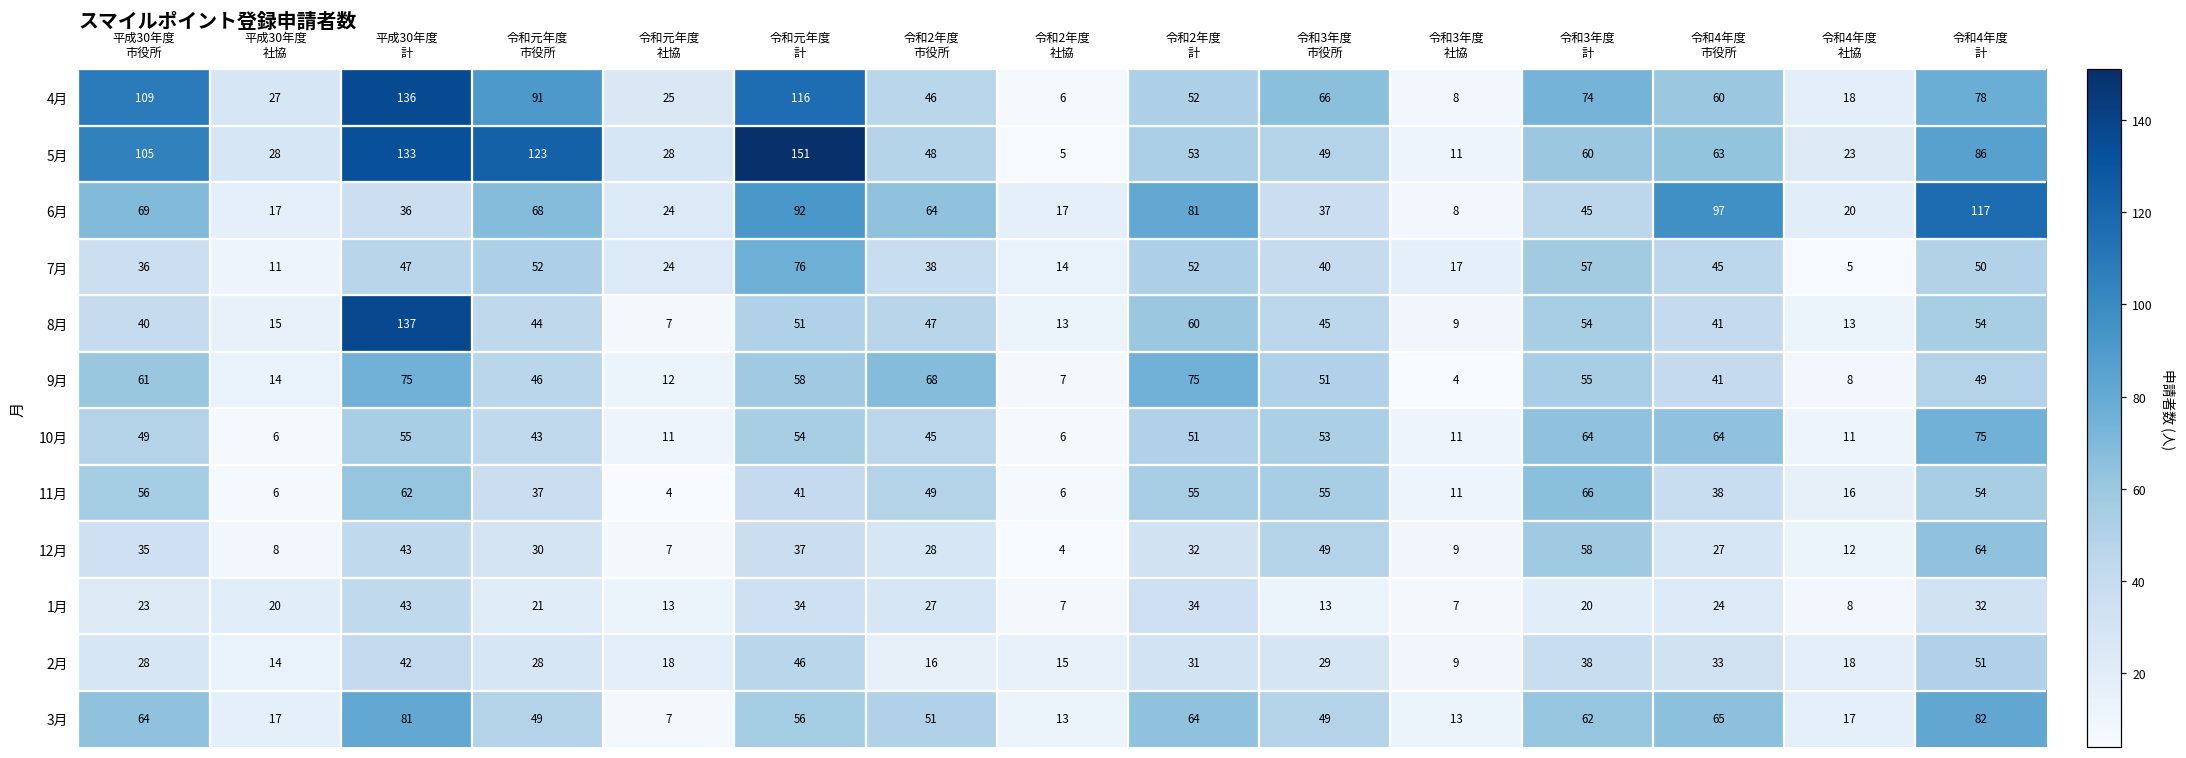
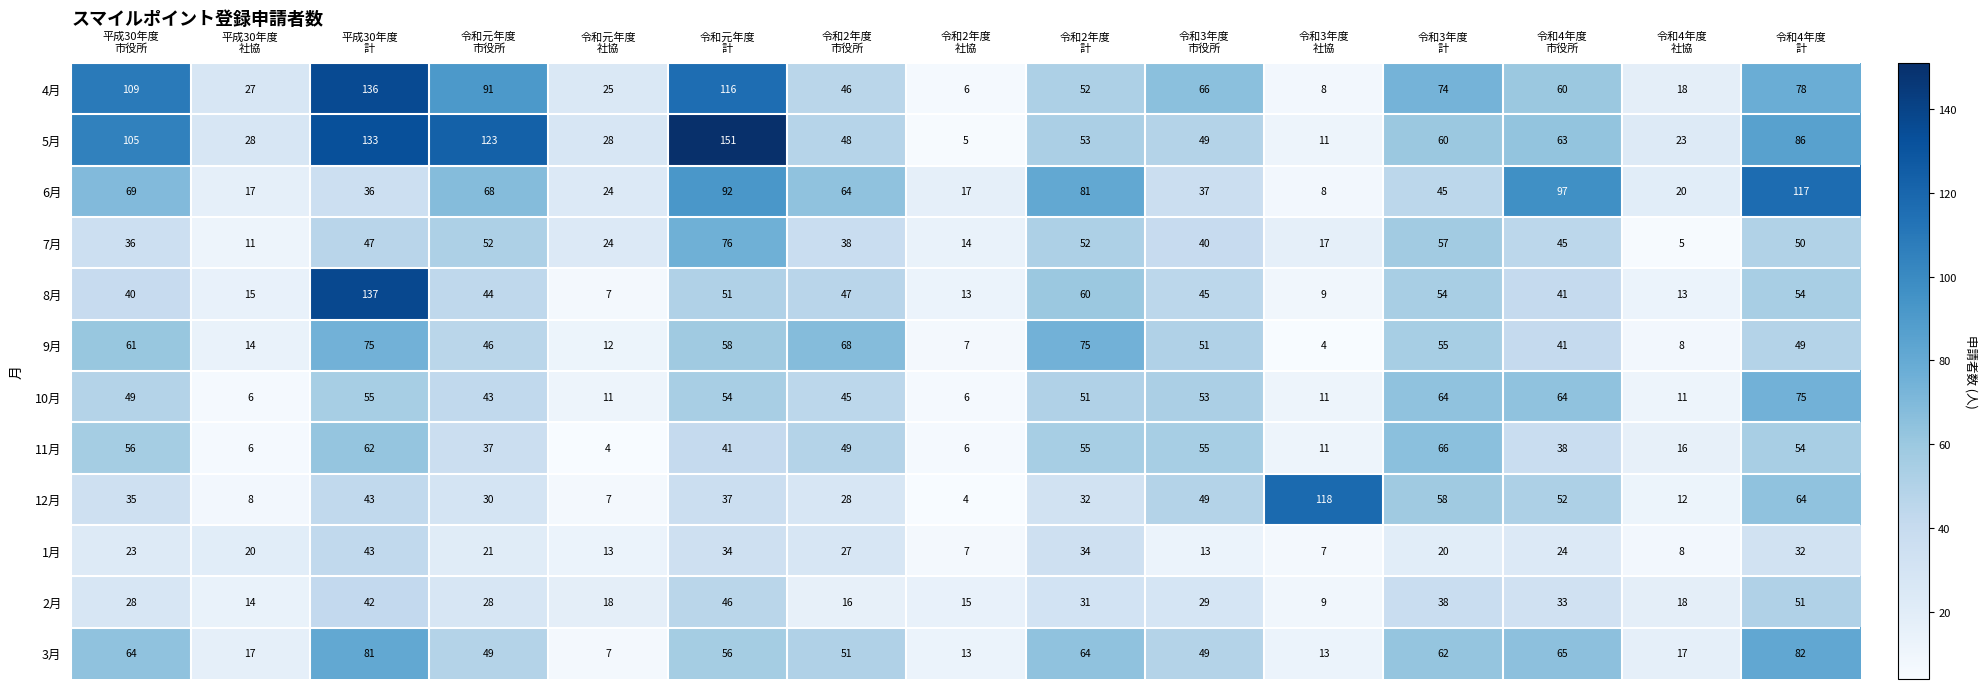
  {
    "4月": {
      "平成30年度 市役所": 109,
      "平成30年度 社協": 27,
      "平成30年度 計": 136,
      "令和元年度 市役所": 91,
      "令和元年度 社協": 25,
      "令和元年度 計": 116,
      "令和2年度 市役所": 46,
      "令和2年度 社協": 6,
      "令和2年度 計": 52,
      "令和3年度 市役所": 66,
      "令和3年度 社協": 8,
      "令和3年度 計": 74,
      "令和4年度 市役所": 60,
      "令和4年度 社協": 18,
      "令和4年度 計": 78
    },
    "5月": {
      "平成30年度 市役所": 105,
      "平成30年度 社協": 28,
      "平成30年度 計": 133,
      "令和元年度 市役所": 123,
      "令和元年度 社協": 28,
      "令和元年度 計": 151,
      "令和2年度 市役所": 48,
      "令和2年度 社協": 5,
      "令和2年度 計": 53,
      "令和3年度 市役所": 49,
      "令和3年度 社協": 11,
      "令和3年度 計": 60,
      "令和4年度 市役所": 63,
      "令和4年度 社協": 23,
      "令和4年度 計": 86
    },
    "6月": {
      "平成30年度 市役所": 69,
      "平成30年度 社協": 17,
      "平成30年度 計": 36,
      "令和元年度 市役所": 68,
      "令和元年度 社協": 24,
      "令和元年度 計": 92,
      "令和2年度 市役所": 64,
      "令和2年度 社協": 17,
      "令和2年度 計": 81,
      "令和3年度 市役所": 37,
      "令和3年度 社協": 8,
      "令和3年度 計": 45,
      "令和4年度 市役所": 97,
      "令和4年度 社協": 20,
      "令和4年度 計": 117
    },
    "7月": {
      "平成30年度 市役所": 36,
      "平成30年度 社協": 11,
      "平成30年度 計": 47,
      "令和元年度 市役所": 52,
      "令和元年度 社協": 24,
      "令和元年度 計": 76,
      "令和2年度 市役所": 38,
      "令和2年度 社協": 14,
      "令和2年度 計": 52,
      "令和3年度 市役所": 40,
      "令和3年度 社協": 17,
      "令和3年度 計": 57,
      "令和4年度 市役所": 45,
      "令和4年度 社協": 5,
      "令和4年度 計": 50
    },
    "8月": {
      "平成30年度 市役所": 40,
      "平成30年度 社協": 15,
      "平成30年度 計": 137,
      "令和元年度 市役所": 44,
      "令和元年度 社協": 7,
      "令和元年度 計": 51,
      "令和2年度 市役所": 47,
      "令和2年度 社協": 13,
      "令和2年度 計": 60,
      "令和3年度 市役所": 45,
      "令和3年度 社協": 9,
      "令和3年度 計": 54,
      "令和4年度 市役所": 41,
      "令和4年度 社協": 13,
      "令和4年度 計": 54
    },
    "9月": {
      "平成30年度 市役所": 61,
      "平成30年度 社協": 14,
      "平成30年度 計": 75,
      "令和元年度 市役所": 46,
      "令和元年度 社協": 12,
      "令和元年度 計": 58,
      "令和2年度 市役所": 68,
      "令和2年度 社協": 7,
      "令和2年度 計": 75,
      "令和3年度 市役所": 51,
      "令和3年度 社協": 4,
      "令和3年度 計": 55,
      "令和4年度 市役所": 41,
      "令和4年度 社協": 8,
      "令和4年度 計": 49
    },
    "10月": {
      "平成30年度 市役所": 49,
      "平成30年度 社協": 6,
      "平成30年度 計": 55,
      "令和元年度 市役所": 43,
      "令和元年度 社協": 11,
      "令和元年度 計": 54,
      "令和2年度 市役所": 45,
      "令和2年度 社協": 6,
      "令和2年度 計": 51,
      "令和3年度 市役所": 53,
      "令和3年度 社協": 11,
      "令和3年度 計": 64,
      "令和4年度 市役所": 64,
      "令和4年度 社協": 11,
      "令和4年度 計": 75
    },
    "11月": {
      "平成30年度 市役所": 56,
      "平成30年度 社協": 6,
      "平成30年度 計": 62,
      "令和元年度 市役所": 37,
      "令和元年度 社協": 4,
      "令和元年度 計": 41,
      "令和2年度 市役所": 49,
      "令和2年度 社協": 6,
      "令和2年度 計": 55,
      "令和3年度 市役所": 55,
      "令和3年度 社協": 11,
      "令和3年度 計": 66,
      "令和4年度 市役所": 38,
      "令和4年度 社協": 16,
      "令和4年度 計": 54
    },
    "12月": {
      "平成30年度 市役所": 35,
      "平成30年度 社協": 8,
      "平成30年度 計": 43,
      "令和元年度 市役所": 30,
      "令和元年度 社協": 7,
      "令和元年度 計": 37,
      "令和2年度 市役所": 28,
      "令和2年度 社協": 4,
      "令和2年度 計": 32,
      "令和3年度 市役所": 49,
-     "令和3年度 社協": 9,
+     "令和3年度 社協": 118,
      "令和3年度 計": 58,
-     "令和4年度 市役所": 27,
+     "令和4年度 市役所": 52,
      "令和4年度 社協": 12,
      "令和4年度 計": 64
    },
    "1月": {
      "平成30年度 市役所": 23,
      "平成30年度 社協": 20,
      "平成30年度 計": 43,
      "令和元年度 市役所": 21,
      "令和元年度 社協": 13,
      "令和元年度 計": 34,
      "令和2年度 市役所": 27,
      "令和2年度 社協": 7,
      "令和2年度 計": 34,
      "令和3年度 市役所": 13,
      "令和3年度 社協": 7,
      "令和3年度 計": 20,
      "令和4年度 市役所": 24,
      "令和4年度 社協": 8,
      "令和4年度 計": 32
    },
    "2月": {
      "平成30年度 市役所": 28,
      "平成30年度 社協": 14,
      "平成30年度 計": 42,
      "令和元年度 市役所": 28,
      "令和元年度 社協": 18,
      "令和元年度 計": 46,
      "令和2年度 市役所": 16,
      "令和2年度 社協": 15,
      "令和2年度 計": 31,
      "令和3年度 市役所": 29,
      "令和3年度 社協": 9,
      "令和3年度 計": 38,
      "令和4年度 市役所": 33,
      "令和4年度 社協": 18,
      "令和4年度 計": 51
    },
    "3月": {
      "平成30年度 市役所": 64,
      "平成30年度 社協": 17,
      "平成30年度 計": 81,
      "令和元年度 市役所": 49,
      "令和元年度 社協": 7,
      "令和元年度 計": 56,
      "令和2年度 市役所": 51,
      "令和2年度 社協": 13,
      "令和2年度 計": 64,
      "令和3年度 市役所": 49,
      "令和3年度 社協": 13,
      "令和3年度 計": 62,
      "令和4年度 市役所": 65,
      "令和4年度 社協": 17,
      "令和4年度 計": 82
    }
  }
